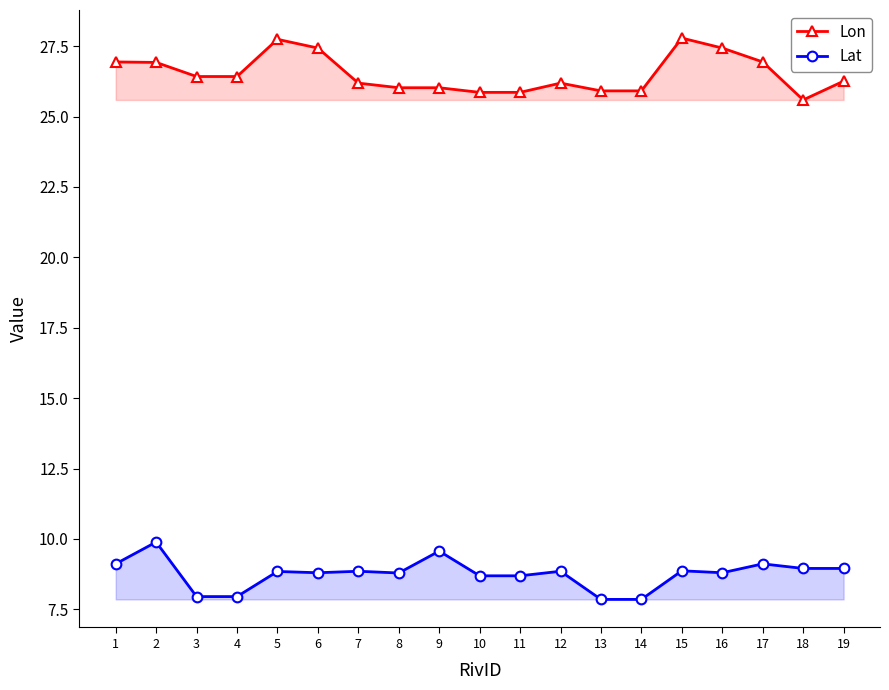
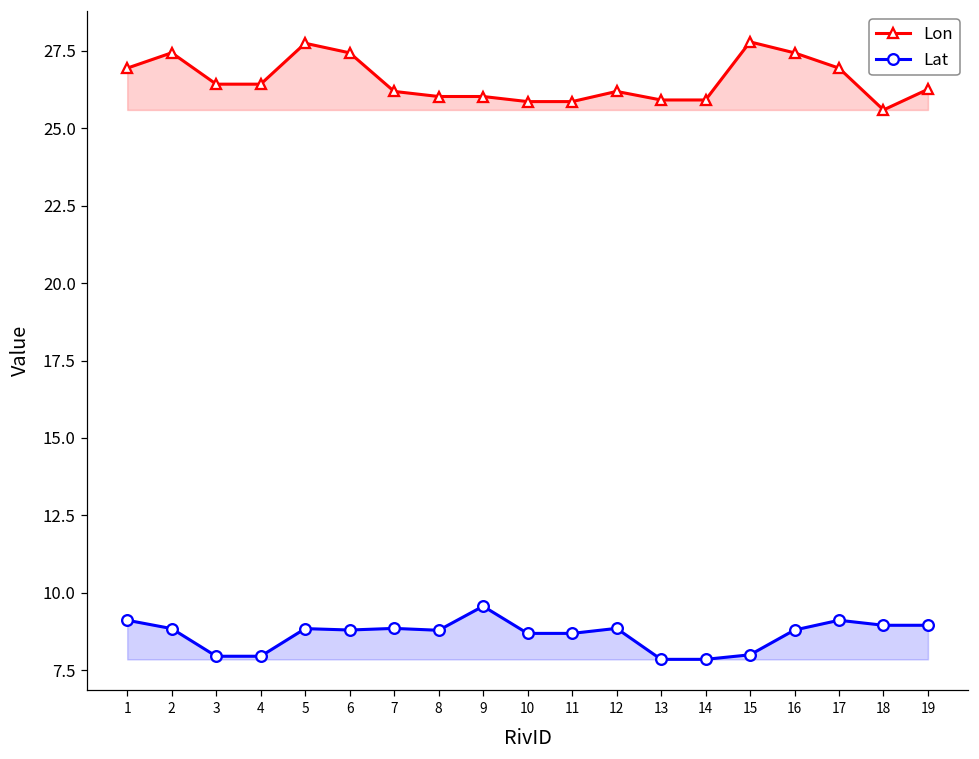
  {
    "Lon": {
      "1": 26.9,
-     "2": 26.9,
+     "2": 27.4,
      "3": 26.4,
      "4": 26.4,
      "5": 27.7,
      "6": 27.4,
      "7": 26.2,
      "8": 26.0,
      "9": 26.0,
      "10": 25.9,
      "11": 25.9,
      "12": 26.2,
      "13": 25.9,
      "14": 25.9,
      "15": 27.8,
      "16": 27.4,
      "17": 26.9,
      "18": 25.6,
      "19": 26.3
    },
    "Lat": {
      "1": 9.1,
-     "2": 9.9,
+     "2": 8.8,
      "3": 8.0,
      "4": 8.0,
      "5": 8.8,
      "6": 8.8,
      "7": 8.9,
      "8": 8.8,
      "9": 9.6,
      "10": 8.7,
      "11": 8.7,
      "12": 8.9,
      "13": 7.9,
      "14": 7.9,
-     "15": 8.9,
+     "15": 8.0,
      "16": 8.8,
      "17": 9.1,
      "18": 9.0,
      "19": 9.0
    }
  }
